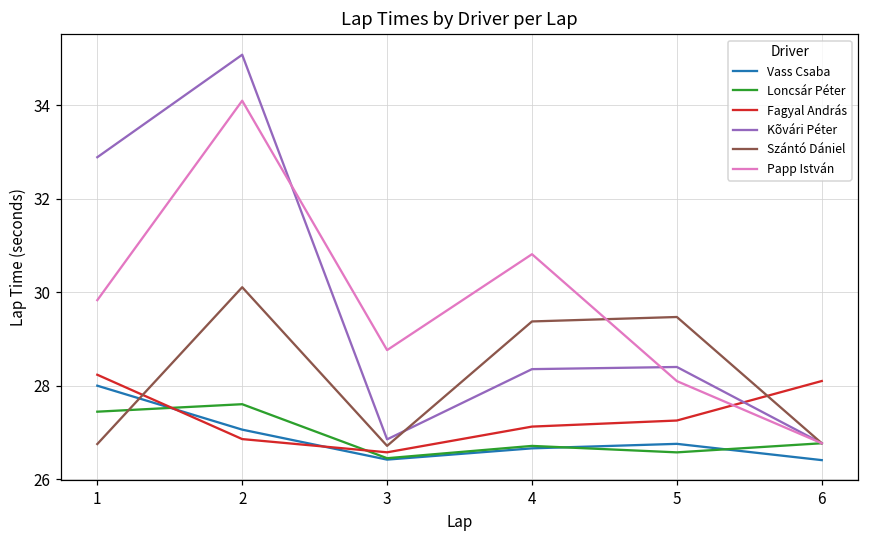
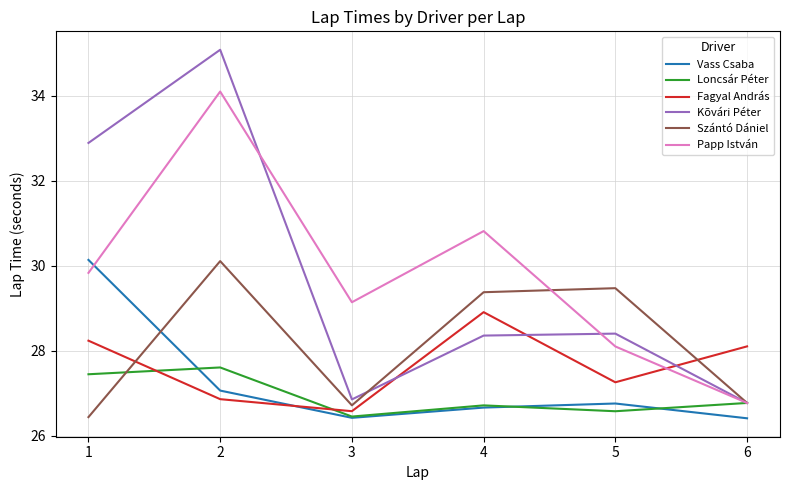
  {
    "Vass Csaba": {
-     "1": 28.0,
+     "1": 30.1,
      "2": 27.1,
      "5": 26.8,
      "6": 26.4
    },
    "Loncsár Péter": {
      "1": 27.4,
      "2": 27.6,
      "5": 26.6
    },
    "Fagyal András": {
      "1": 28.2,
      "2": 26.9,
      "3": 26.6,
-     "4": 27.1,
+     "4": 28.9,
      "5": 27.3,
      "6": 28.1
    },
    "Kõvári Péter": {
      "1": 32.9,
      "2": 35.1,
      "3": 26.9,
      "4": 28.4,
      "5": 28.4
    },
    "Szántó Dániel": {
-     "1": 26.8,
+     "1": 26.4,
      "2": 30.1,
      "3": 26.7,
      "4": 29.4,
      "5": 29.5
    },
    "Papp István": {
      "1": 29.8,
      "2": 34.1,
-     "3": 28.8,
+     "3": 29.1,
      "4": 30.8,
      "5": 28.1
    }
  }
